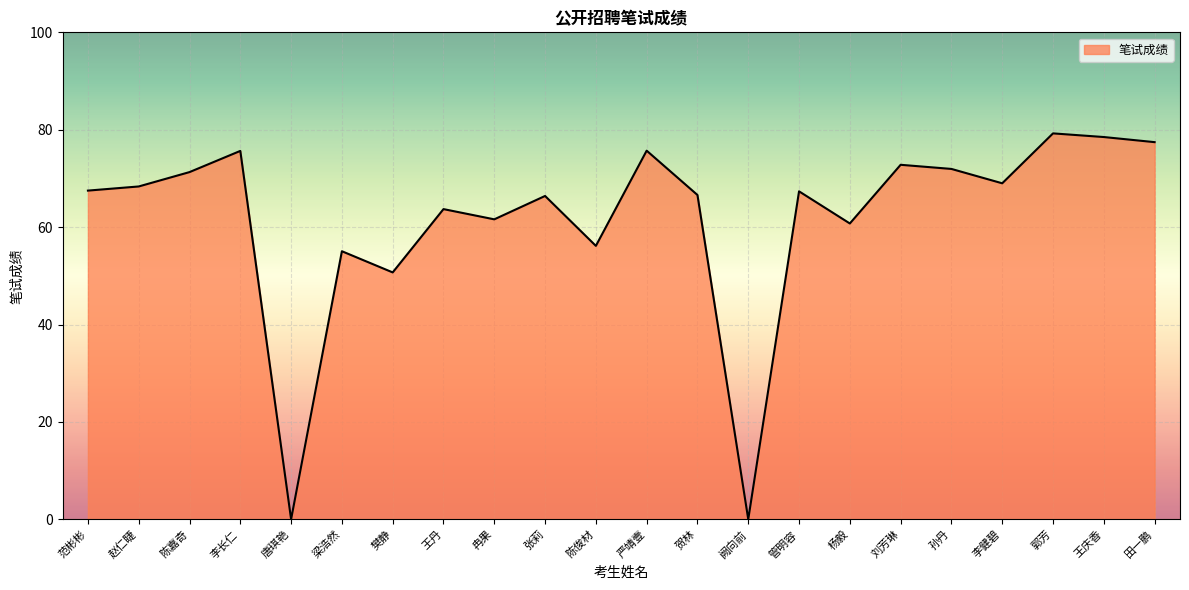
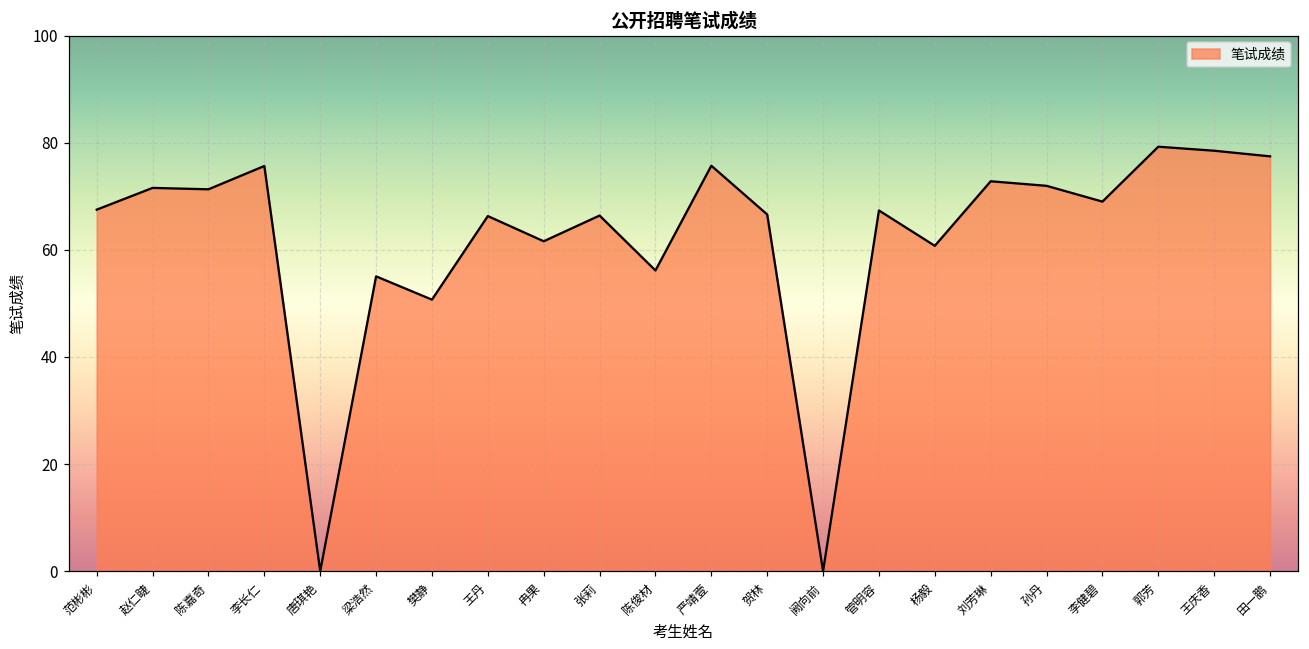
  {
    "范彬彬": 68,
-   "赵仁睫": 68,
+   "赵仁睫": 72,
    "陈嘉奇": 71,
    "李长仁": 76,
    "唐琪艳": 0,
    "梁浩然": 55,
    "樊静": 51,
-   "王丹": 64,
+   "王丹": 66,
    "冉果": 62,
    "张莉": 66,
    "陈俊材": 56,
    "严靖壹": 76,
    "贺林": 67,
    "阙向前": 0,
    "管明容": 67,
    "杨毅": 61,
    "刘芳琳": 73,
    "孙丹": 72,
    "李健碧": 69,
    "郭芳": 79,
    "王庆香": 79,
    "田一鹏": 77
  }
